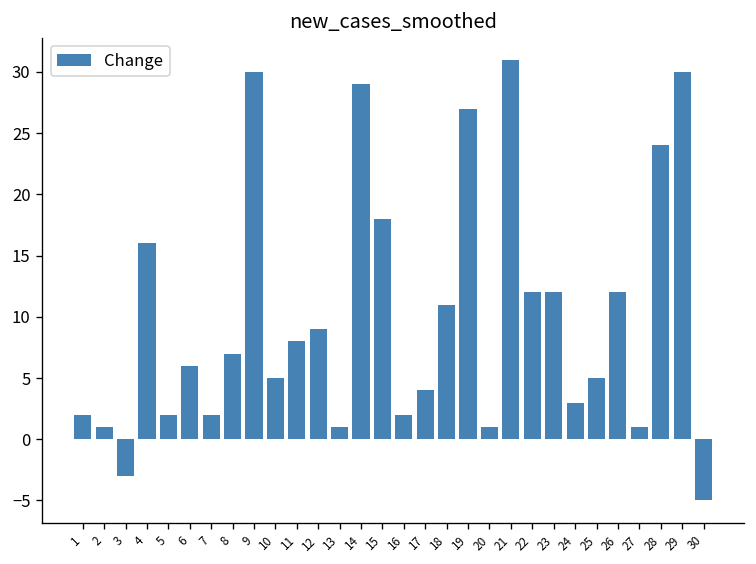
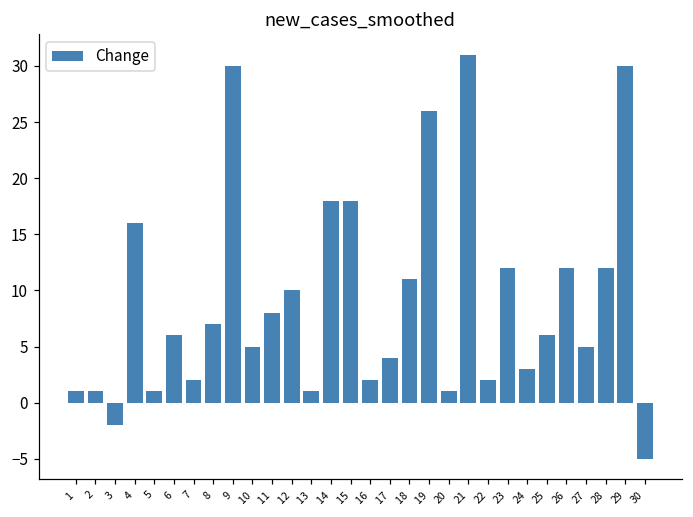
  {
-   "1": 2,
+   "1": 1,
    "2": 1,
-   "3": -3,
+   "3": -2,
    "4": 16,
-   "5": 2,
+   "5": 1,
    "6": 6,
    "7": 2,
    "8": 7,
    "9": 30,
    "10": 5,
    "11": 8,
-   "12": 9,
+   "12": 10,
    "13": 1,
-   "14": 29,
+   "14": 18,
    "15": 18,
    "16": 2,
    "17": 4,
    "18": 11,
-   "19": 27,
+   "19": 26,
    "20": 1,
    "21": 31,
-   "22": 12,
+   "22": 2,
    "23": 12,
    "24": 3,
-   "25": 5,
+   "25": 6,
    "26": 12,
-   "27": 1,
-   "28": 24,
+   "27": 5,
+   "28": 12,
    "29": 30,
    "30": -5
  }
